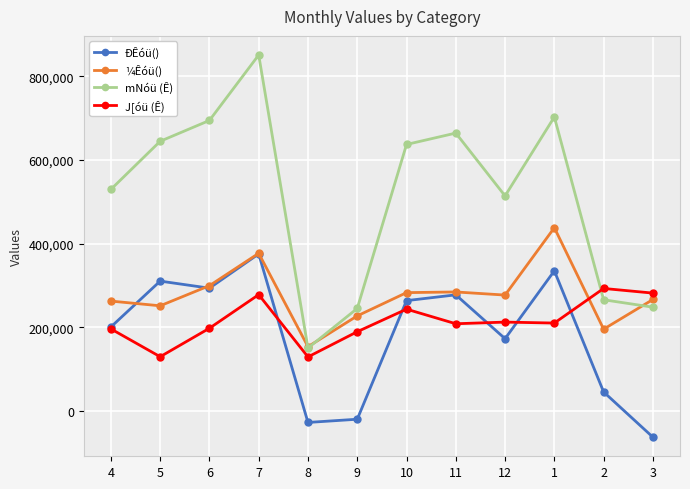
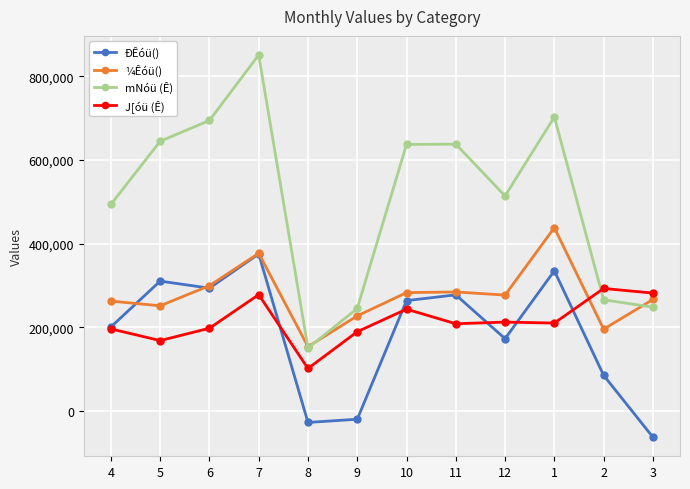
  {
    "ÐÊóü()": {
      "5": "310,000",
      "8": "-30,000",
      "9": "-20,000",
      "10": "260,000",
      "11": "280,000",
      "12": "170,000",
      "1": "330,000",
-     "2": "50,000",
+     "2": "80,000",
      "3": "-60,000"
    },
    "¼Êóü()": {
      "4": "260,000",
      "5": "250,000",
      "9": "230,000",
      "10": "280,000",
      "11": "280,000",
      "12": "280,000",
      "1": "440,000",
      "2": "200,000",
      "3": "270,000"
    },
    "mNóü (Ê)": {
-     "4": "530,000",
+     "4": "490,000",
      "5": "640,000",
      "6": "690,000",
      "7": "850,000",
      "9": "240,000",
      "10": "640,000",
-     "11": "660,000",
+     "11": "640,000",
      "12": "510,000",
      "1": "700,000",
      "2": "270,000",
      "3": "250,000"
    },
    "J[óü (Ê)": {
-     "5": "130,000",
+     "5": "170,000",
      "6": "200,000",
      "7": "280,000",
-     "8": "130,000",
+     "8": "100,000",
      "9": "190,000",
      "10": "240,000",
      "11": "210,000",
      "12": "210,000",
      "1": "210,000",
      "2": "290,000",
      "3": "280,000"
    }
  }
